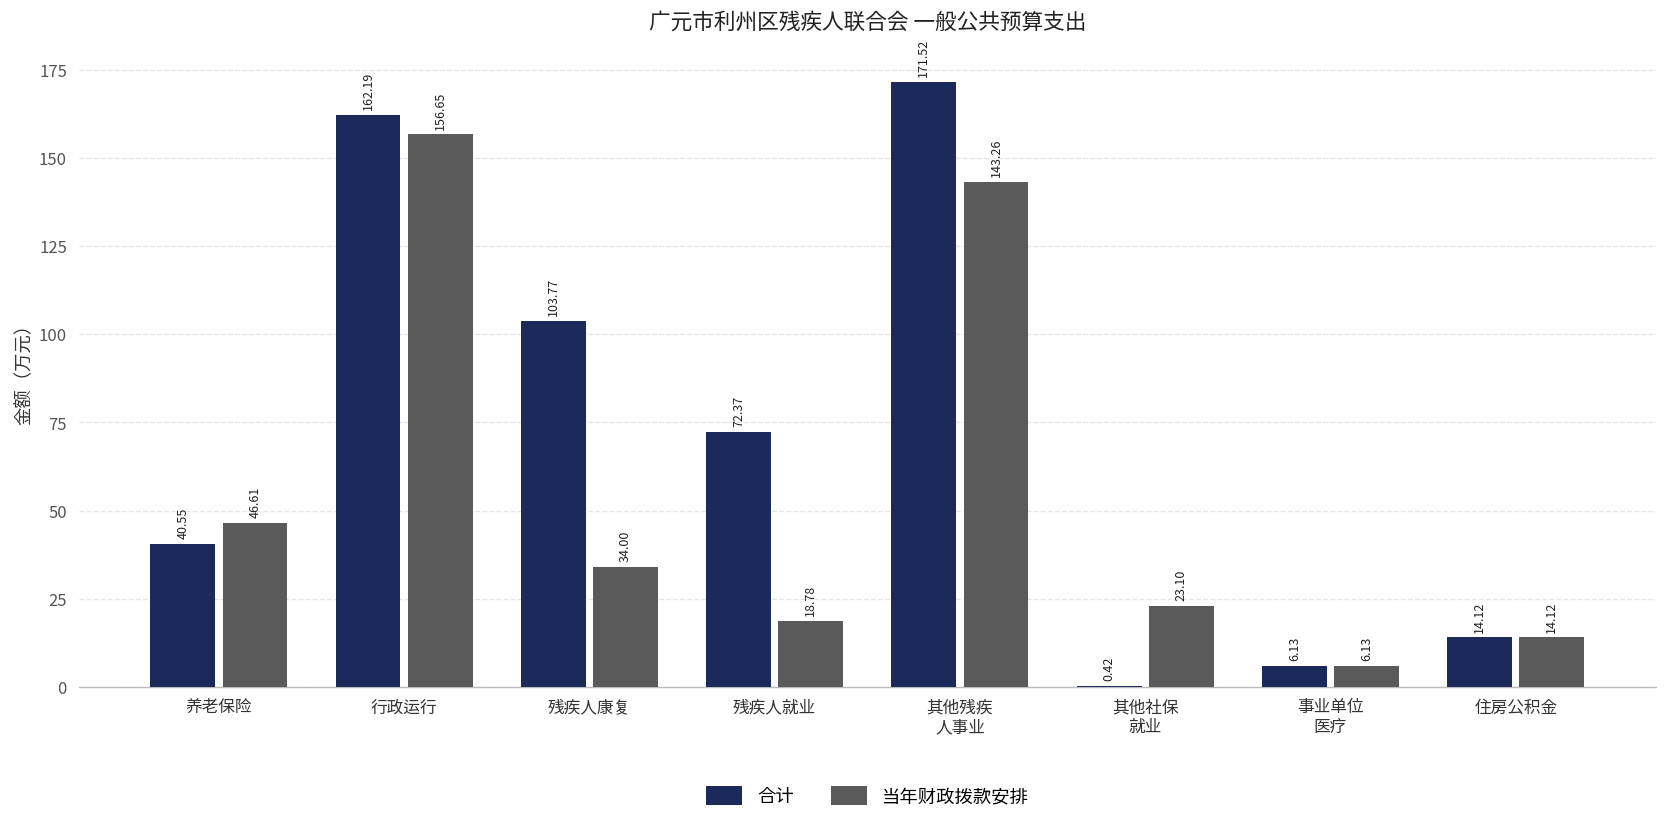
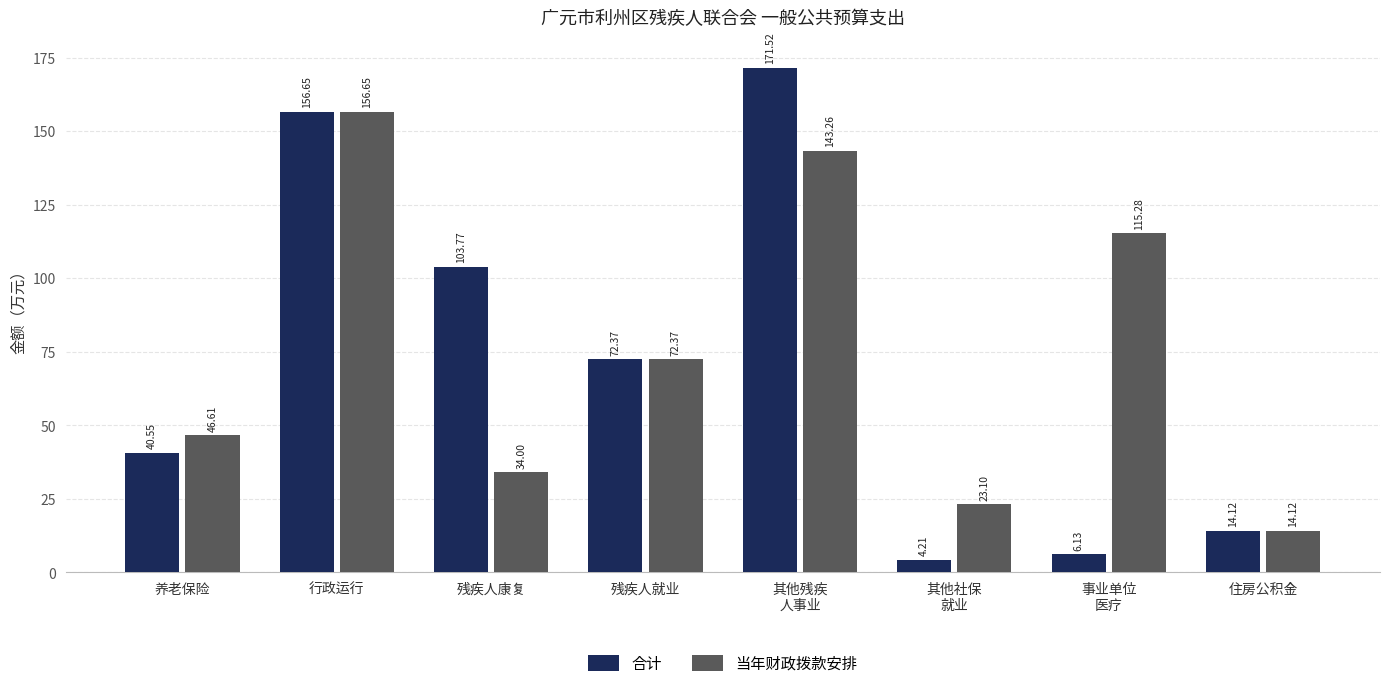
  {
    "合计": {
      "养老保险": 40.55,
-     "行政运行": 162.19,
+     "行政运行": 156.65,
      "残疾人康复": 103.77,
      "残疾人就业": 72.37,
      "其他残疾 人事业": 171.52,
-     "其他社保 就业": 0.42,
+     "其他社保 就业": 4.21,
      "事业单位 医疗": 6.13,
      "住房公积金": 14.12
    },
    "当年财政拨款安排": {
      "养老保险": 46.61,
      "行政运行": 156.65,
      "残疾人康复": 34.00,
-     "残疾人就业": 18.78,
+     "残疾人就业": 72.37,
      "其他残疾 人事业": 143.26,
      "其他社保 就业": 23.10,
-     "事业单位 医疗": 6.13,
+     "事业单位 医疗": 115.28,
      "住房公积金": 14.12
    }
  }
